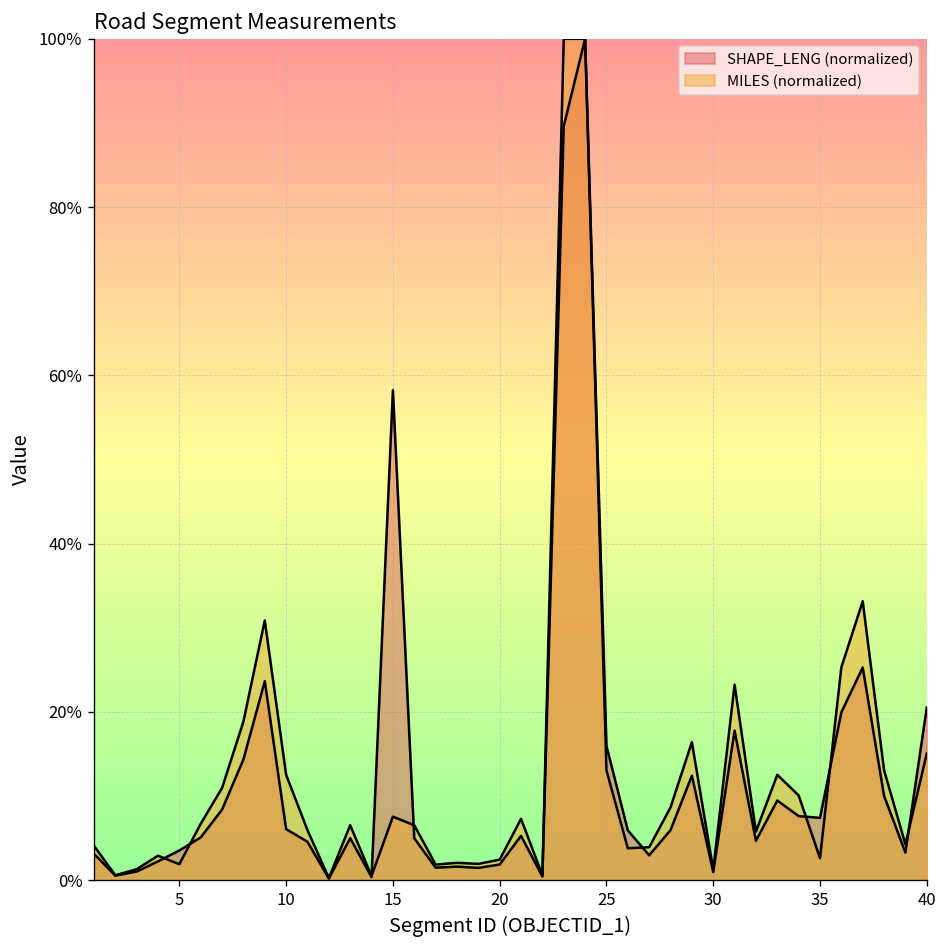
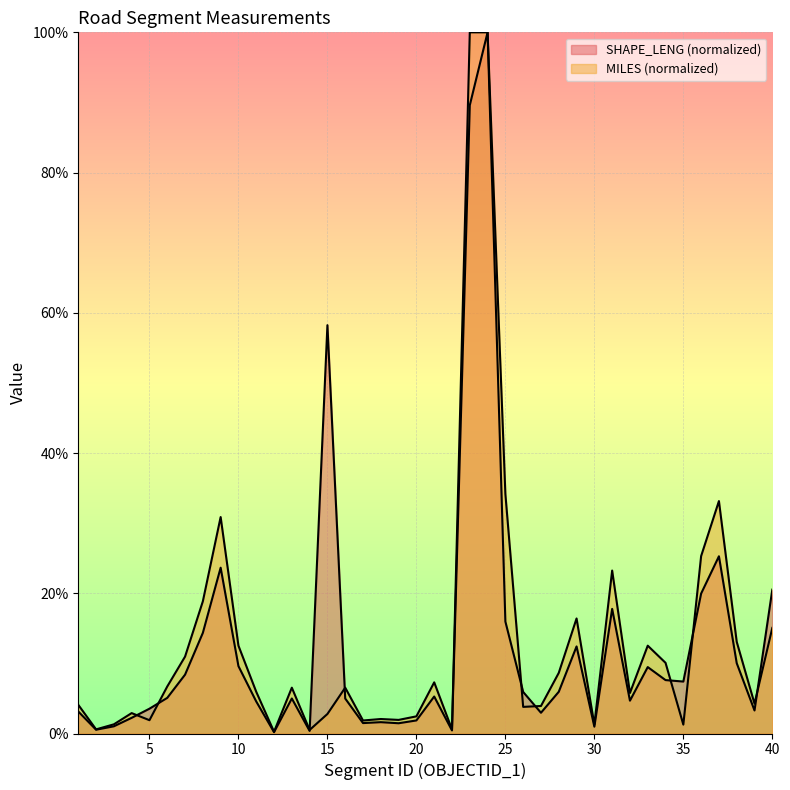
  {
    "SHAPE_LENG (normalized)": {
      "5": "4%",
-     "10": "6%",
+     "10": "10%",
      "15": "58%",
      "20": "2%",
      "25": "16%",
      "35": "7%",
      "40": "21%"
    },
    "MILES (normalized)": {
      "5": "2%",
      "10": "13%",
-     "15": "8%",
+     "15": "3%",
      "20": "2%",
-     "25": "13%",
-     "35": "3%",
+     "25": "34%",
+     "35": "1%",
      "40": "15%"
    }
  }
